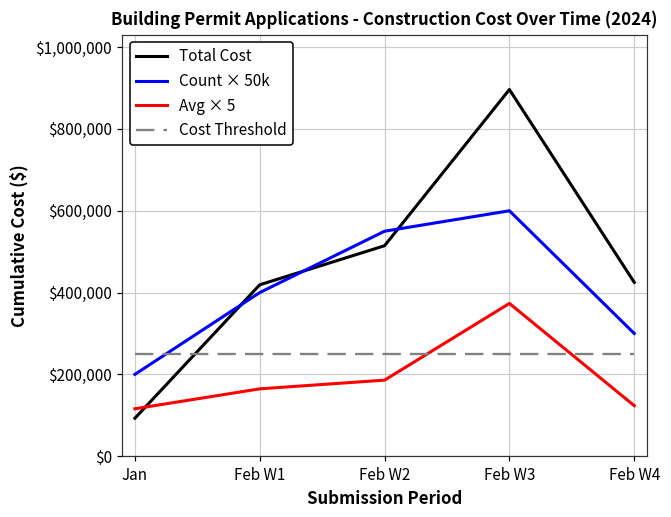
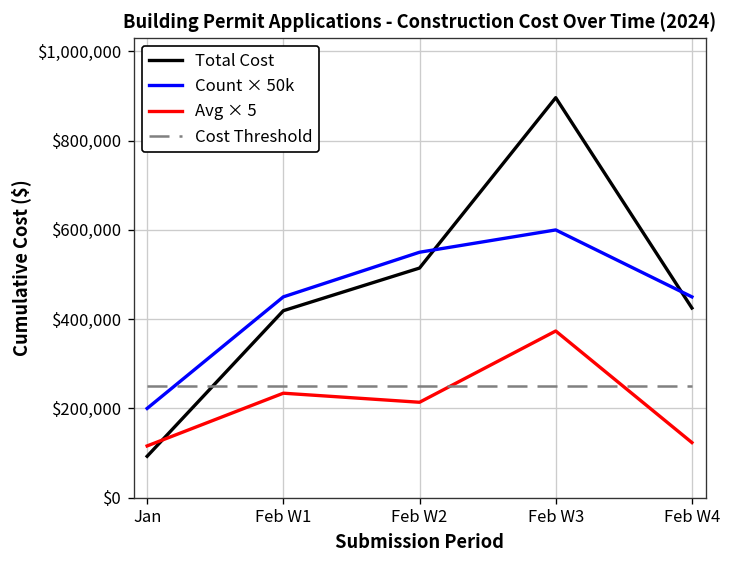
  {
    "Total Cost": {
      "Jan": "$90,000",
      "Feb W1": "$420,000",
      "Feb W2": "$510,000",
      "Feb W3": "$900,000",
      "Feb W4": "$430,000"
    },
    "Count × 50k": {
      "Jan": "$200,000",
-     "Feb W1": "$400,000",
+     "Feb W1": "$450,000",
      "Feb W2": "$550,000",
      "Feb W3": "$600,000",
-     "Feb W4": "$300,000"
+     "Feb W4": "$450,000"
    },
    "Avg × 5": {
      "Jan": "$120,000",
-     "Feb W1": "$160,000",
-     "Feb W2": "$190,000",
+     "Feb W1": "$230,000",
+     "Feb W2": "$210,000",
      "Feb W3": "$370,000",
      "Feb W4": "$120,000"
    },
    "Cost Threshold": {
      "Jan": "$250,000",
      "Feb W1": "$250,000",
      "Feb W2": "$250,000",
      "Feb W3": "$250,000",
      "Feb W4": "$250,000"
    }
  }
